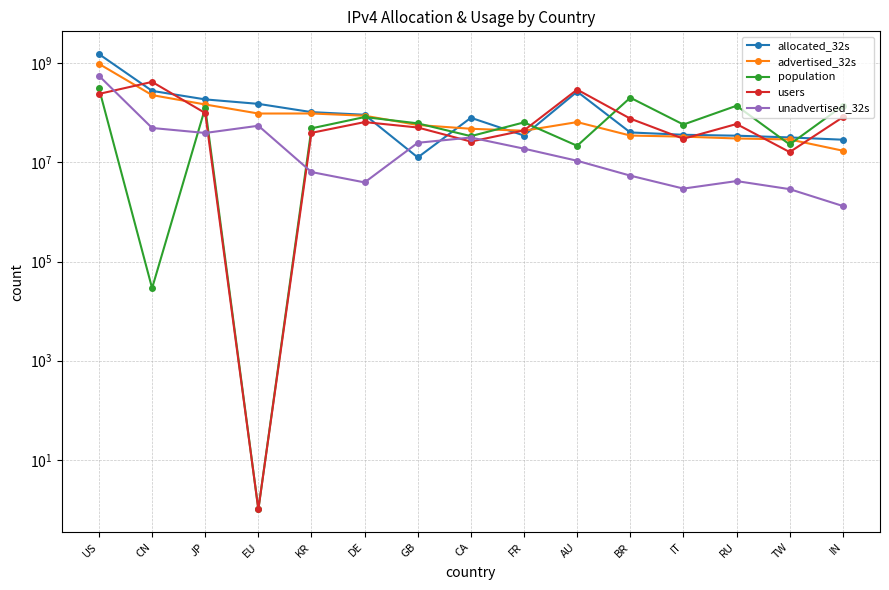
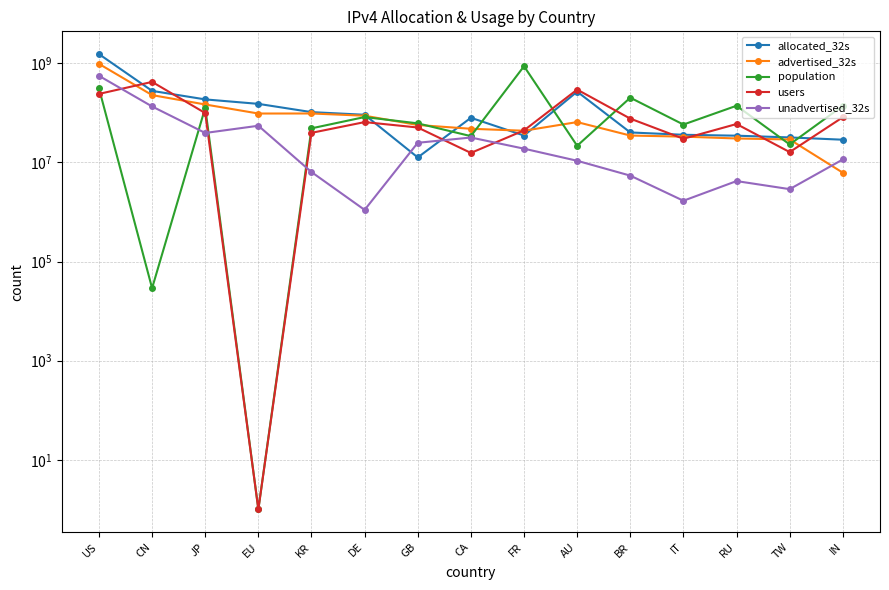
  {
    "allocated_32s": {
      "US": 1500000000,
      "CN": 300000000,
      "JP": 190000000,
      "EU": 150000000,
      "GB": 13000000,
      "CA": 80000000,
      "FR": 30000000,
      "BR": 40000000,
      "RU": 30000000,
      "IN": 30000000
    },
    "advertised_32s": {
      "US": 1000000000,
      "CN": 200000000,
      "JP": 150000000,
      "EU": 100000000,
      "CA": 50000000,
      "AU": 70000000,
      "BR": 30000000,
      "RU": 30000000,
-     "IN": 17000000
+     "IN": 6000000
    },
    "population": {
      "US": 300000000,
      "CN": 30000,
      "JP": 130000000,
      "KR": 50000000,
-     "FR": 60000000,
+     "FR": 900000000,
      "AU": 20000000,
      "BR": 200000000,
      "IT": 60000000,
      "RU": 140000000,
      "TW": 20000000
    },
    "users": {
      "US": 200000000,
      "CN": 400000000,
      "JP": 100000000,
      "KR": 40000000,
      "DE": 70000000,
-     "CA": 30000000,
+     "CA": 16000000,
      "BR": 80000000,
      "RU": 60000000,
      "TW": 16000000
    },
    "unadvertised_32s": {
      "US": 600000000,
-     "CN": 50000000,
+     "CN": 130000000,
      "JP": 40000000,
      "EU": 50000000,
      "KR": 6000000,
-     "DE": 4000000,
+     "DE": 1100000,
      "GB": 20000000,
      "FR": 19000000,
      "AU": 11000000,
      "BR": 5000000,
-     "IT": 3000000,
+     "IT": 1700000,
      "RU": 4000000,
      "TW": 3000000,
-     "IN": 1300000
+     "IN": 11000000
    }
  }
